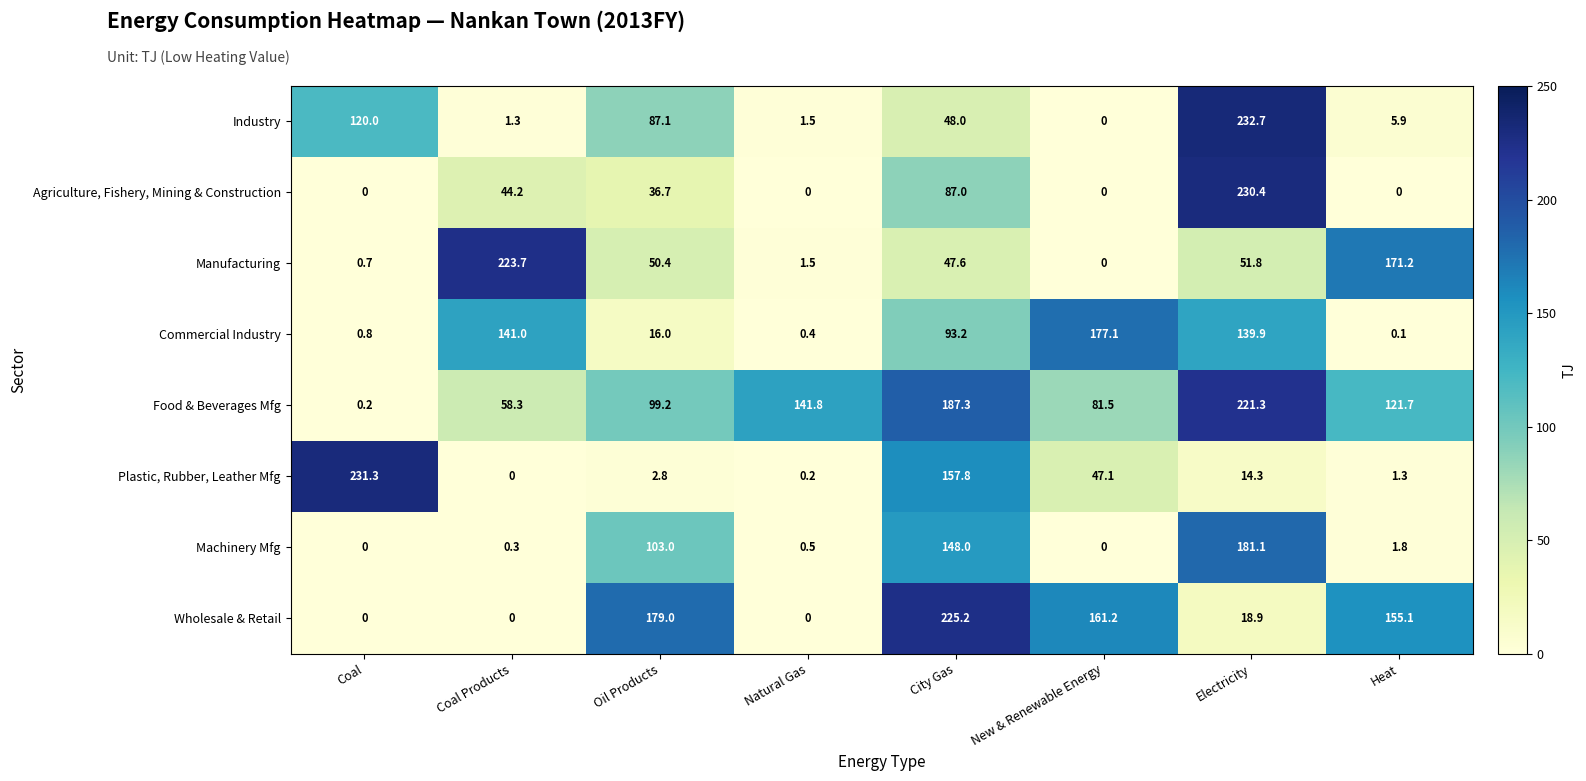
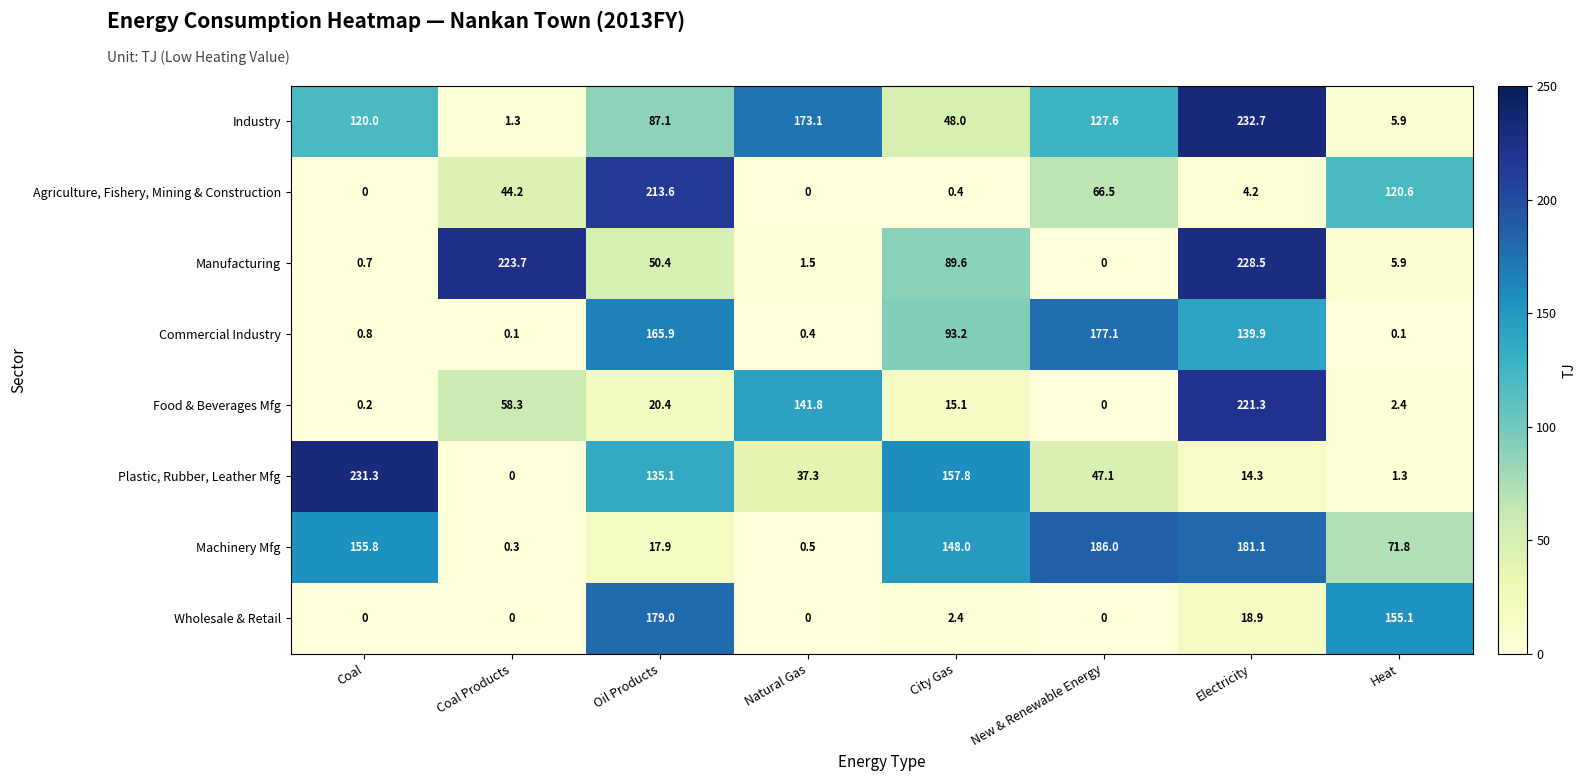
  {
    "Industry": {
      "Coal": 120.0,
      "Coal Products": 1.3,
      "Oil Products": 87.1,
-     "Natural Gas": 1.5,
+     "Natural Gas": 173.1,
      "City Gas": 48.0,
-     "New & Renewable Energy": 0,
+     "New & Renewable Energy": 127.6,
      "Electricity": 232.7,
      "Heat": 5.9
    },
    "Agriculture, Fishery, Mining & Construction": {
      "Coal": 0,
      "Coal Products": 44.2,
-     "Oil Products": 36.7,
+     "Oil Products": 213.6,
      "Natural Gas": 0,
-     "City Gas": 87.0,
-     "New & Renewable Energy": 0,
-     "Electricity": 230.4,
-     "Heat": 0
+     "City Gas": 0.4,
+     "New & Renewable Energy": 66.5,
+     "Electricity": 4.2,
+     "Heat": 120.6
    },
    "Manufacturing": {
      "Coal": 0.7,
      "Coal Products": 223.7,
      "Oil Products": 50.4,
      "Natural Gas": 1.5,
-     "City Gas": 47.6,
+     "City Gas": 89.6,
      "New & Renewable Energy": 0,
-     "Electricity": 51.8,
-     "Heat": 171.2
+     "Electricity": 228.5,
+     "Heat": 5.9
    },
    "Commercial Industry": {
      "Coal": 0.8,
-     "Coal Products": 141.0,
-     "Oil Products": 16.0,
+     "Coal Products": 0.1,
+     "Oil Products": 165.9,
      "Natural Gas": 0.4,
      "City Gas": 93.2,
      "New & Renewable Energy": 177.1,
      "Electricity": 139.9,
      "Heat": 0.1
    },
    "Food & Beverages Mfg": {
      "Coal": 0.2,
      "Coal Products": 58.3,
-     "Oil Products": 99.2,
+     "Oil Products": 20.4,
      "Natural Gas": 141.8,
-     "City Gas": 187.3,
-     "New & Renewable Energy": 81.5,
+     "City Gas": 15.1,
+     "New & Renewable Energy": 0,
      "Electricity": 221.3,
-     "Heat": 121.7
+     "Heat": 2.4
    },
    "Plastic, Rubber, Leather Mfg": {
      "Coal": 231.3,
      "Coal Products": 0,
-     "Oil Products": 2.8,
-     "Natural Gas": 0.2,
+     "Oil Products": 135.1,
+     "Natural Gas": 37.3,
      "City Gas": 157.8,
      "New & Renewable Energy": 47.1,
      "Electricity": 14.3,
      "Heat": 1.3
    },
    "Machinery Mfg": {
-     "Coal": 0,
+     "Coal": 155.8,
      "Coal Products": 0.3,
-     "Oil Products": 103.0,
+     "Oil Products": 17.9,
      "Natural Gas": 0.5,
      "City Gas": 148.0,
-     "New & Renewable Energy": 0,
+     "New & Renewable Energy": 186.0,
      "Electricity": 181.1,
-     "Heat": 1.8
+     "Heat": 71.8
    },
    "Wholesale & Retail": {
      "Coal": 0,
      "Coal Products": 0,
      "Oil Products": 179.0,
      "Natural Gas": 0,
-     "City Gas": 225.2,
-     "New & Renewable Energy": 161.2,
+     "City Gas": 2.4,
+     "New & Renewable Energy": 0,
      "Electricity": 18.9,
      "Heat": 155.1
    }
  }
